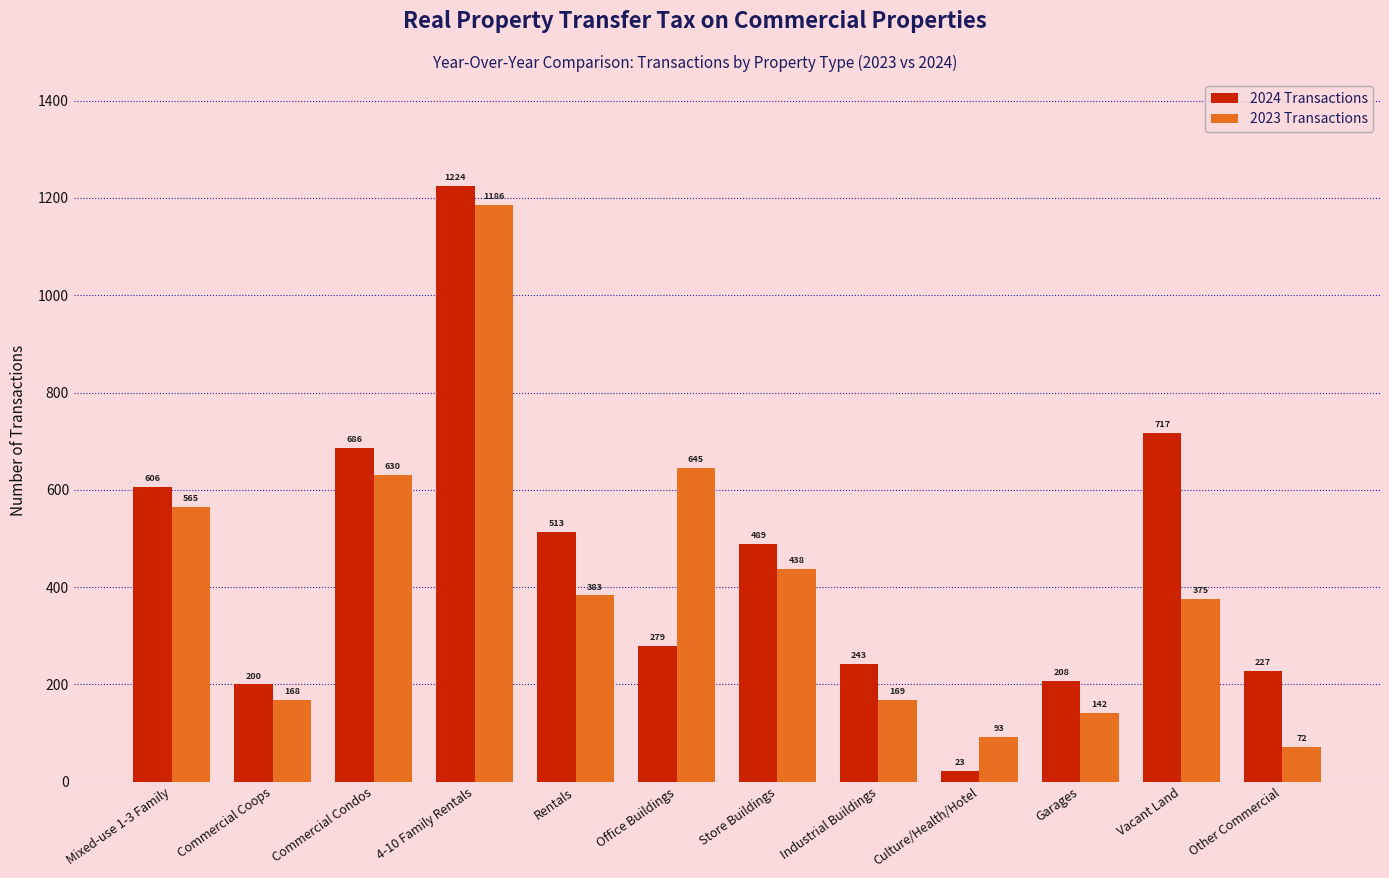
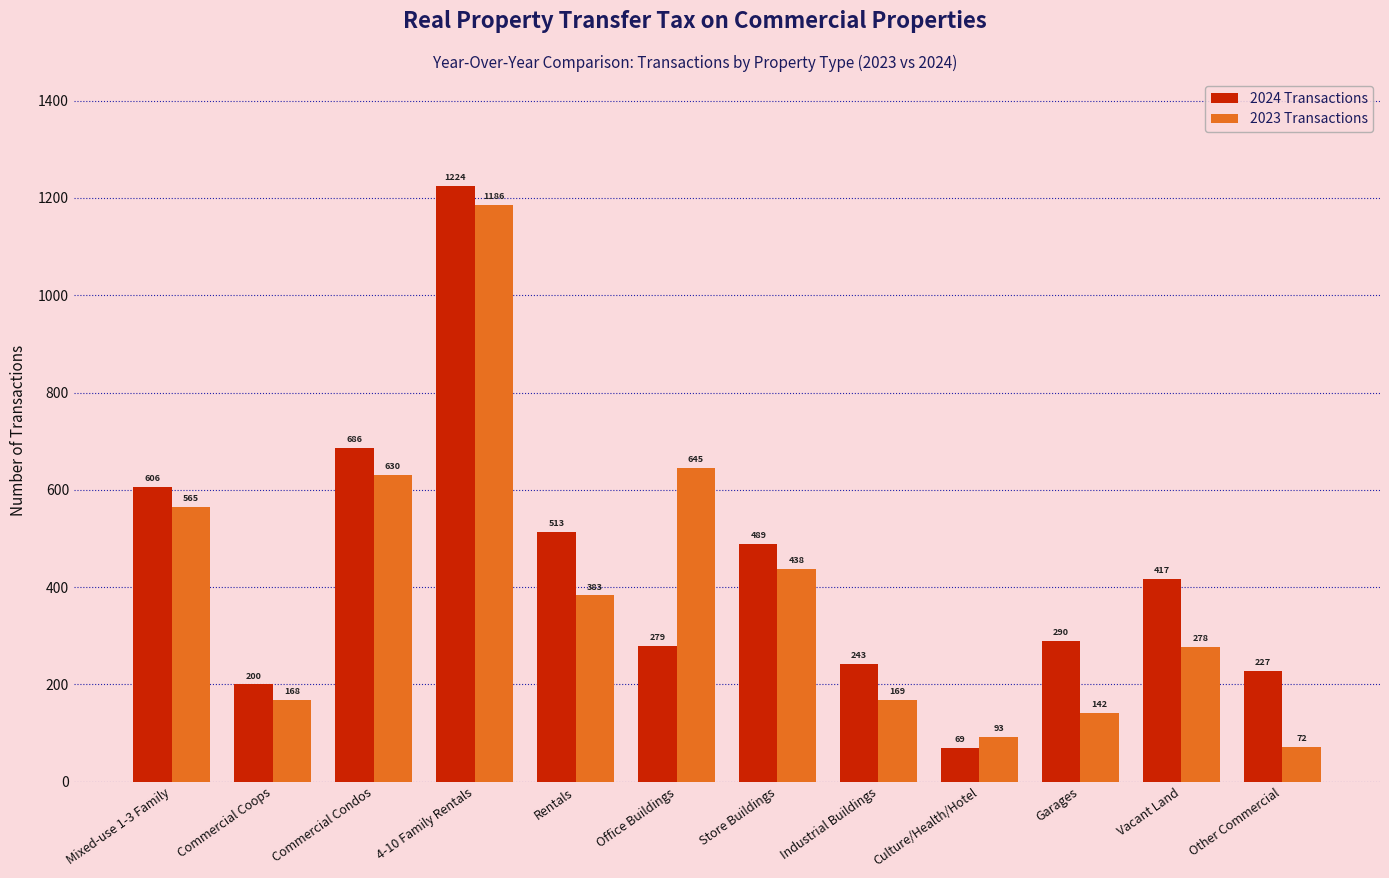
  {
    "2024 Transactions": {
      "Mixed-use 1-3 Family": 606,
      "Commercial Coops": 200,
      "Commercial Condos": 686,
      "4-10 Family Rentals": 1224,
      "Rentals": 513,
      "Office Buildings": 279,
      "Store Buildings": 489,
      "Industrial Buildings": 243,
-     "Culture/Health/Hotel": 23,
-     "Garages": 208,
-     "Vacant Land": 717,
+     "Culture/Health/Hotel": 69,
+     "Garages": 290,
+     "Vacant Land": 417,
      "Other Commercial": 227
    },
    "2023 Transactions": {
      "Mixed-use 1-3 Family": 565,
      "Commercial Coops": 168,
      "Commercial Condos": 630,
      "4-10 Family Rentals": 1186,
      "Rentals": 383,
      "Office Buildings": 645,
      "Store Buildings": 438,
      "Industrial Buildings": 169,
      "Culture/Health/Hotel": 93,
      "Garages": 142,
-     "Vacant Land": 375,
+     "Vacant Land": 278,
      "Other Commercial": 72
    }
  }
